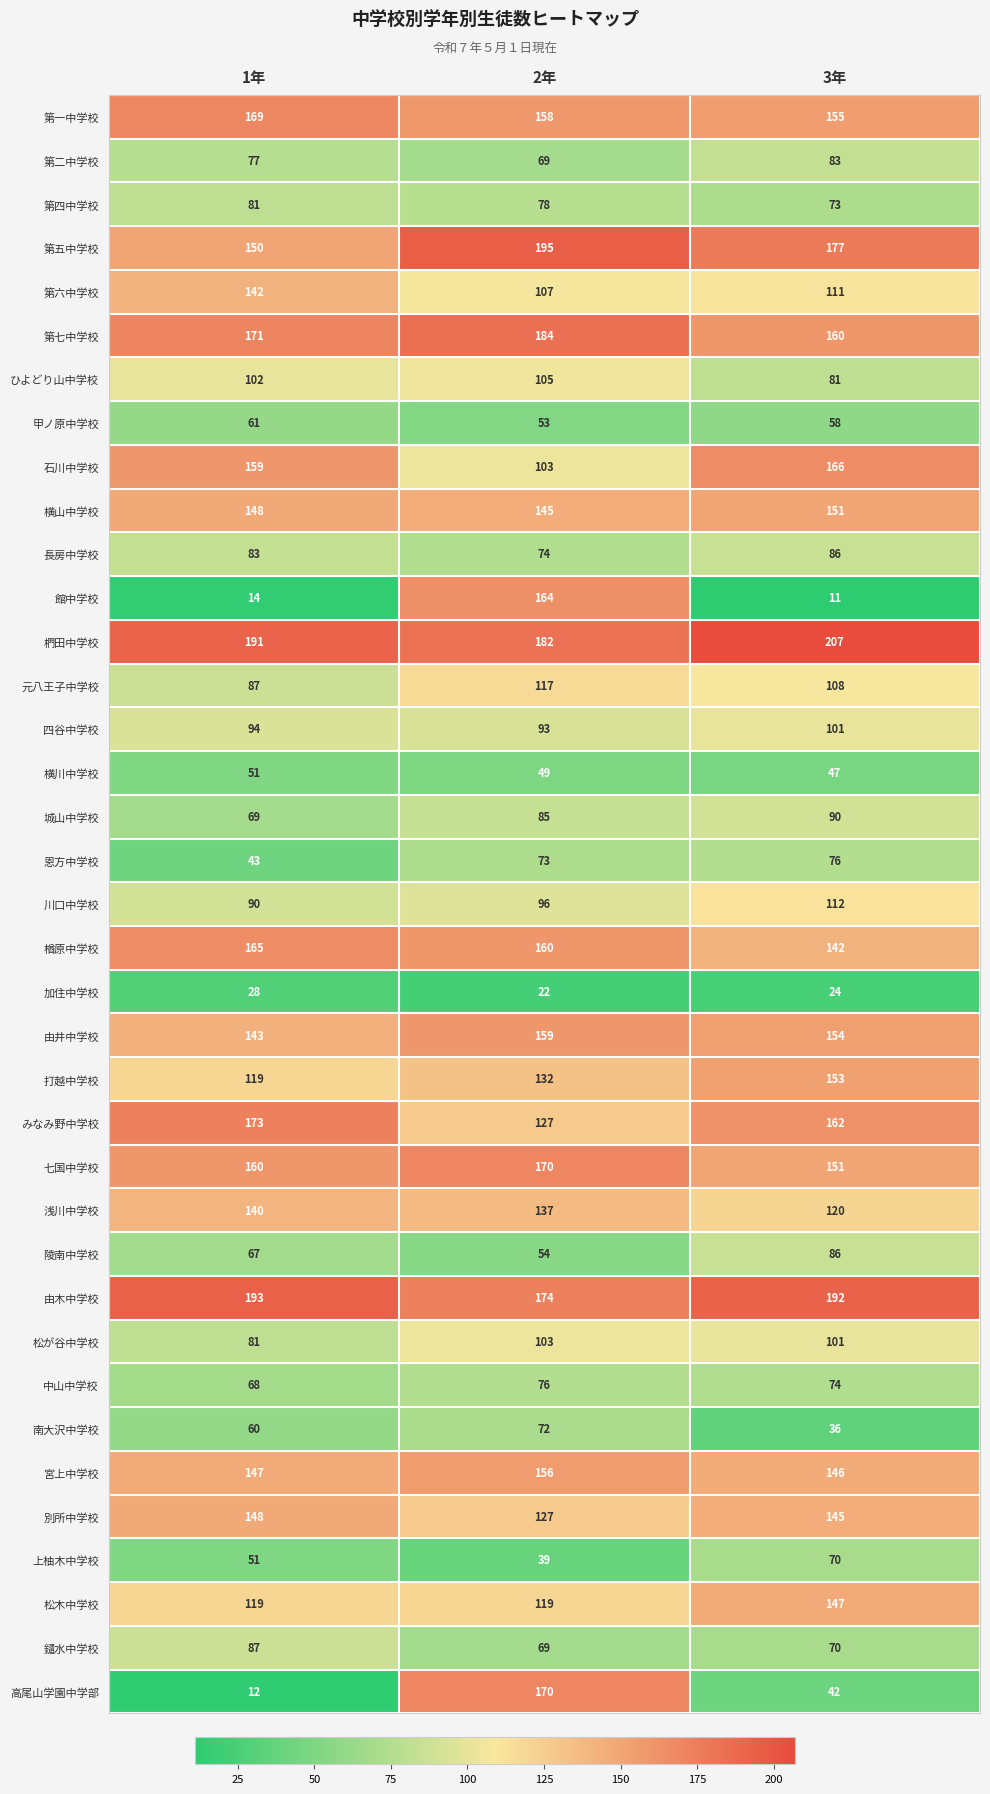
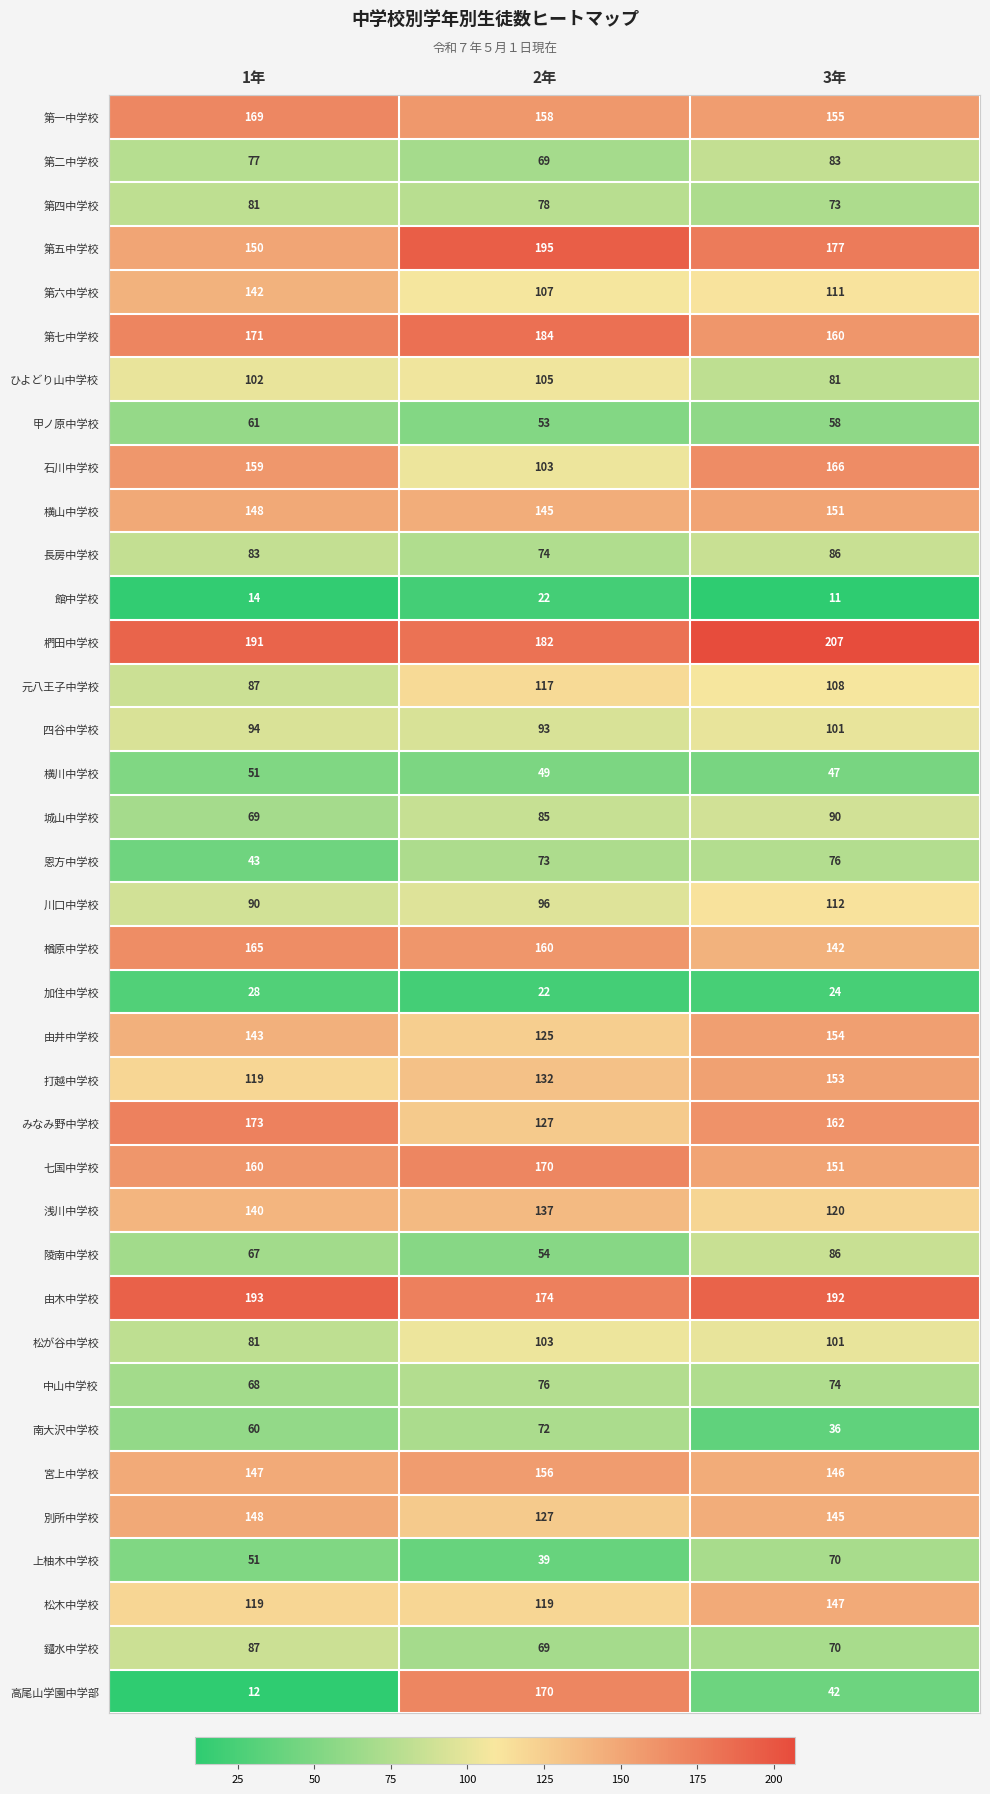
  {
    "第一中学校": {
      "1年": 169,
      "2年": 158,
      "3年": 155
    },
    "第二中学校": {
      "1年": 77,
      "2年": 69,
      "3年": 83
    },
    "第四中学校": {
      "1年": 81,
      "2年": 78,
      "3年": 73
    },
    "第五中学校": {
      "1年": 150,
      "2年": 195,
      "3年": 177
    },
    "第六中学校": {
      "1年": 142,
      "2年": 107,
      "3年": 111
    },
    "第七中学校": {
      "1年": 171,
      "2年": 184,
      "3年": 160
    },
    "ひよどり山中学校": {
      "1年": 102,
      "2年": 105,
      "3年": 81
    },
    "甲ノ原中学校": {
      "1年": 61,
      "2年": 53,
      "3年": 58
    },
    "石川中学校": {
      "1年": 159,
      "2年": 103,
      "3年": 166
    },
    "横山中学校": {
      "1年": 148,
      "2年": 145,
      "3年": 151
    },
    "長房中学校": {
      "1年": 83,
      "2年": 74,
      "3年": 86
    },
    "館中学校": {
      "1年": 14,
-     "2年": 164,
+     "2年": 22,
      "3年": 11
    },
    "椚田中学校": {
      "1年": 191,
      "2年": 182,
      "3年": 207
    },
    "元八王子中学校": {
      "1年": 87,
      "2年": 117,
      "3年": 108
    },
    "四谷中学校": {
      "1年": 94,
      "2年": 93,
      "3年": 101
    },
    "横川中学校": {
      "1年": 51,
      "2年": 49,
      "3年": 47
    },
    "城山中学校": {
      "1年": 69,
      "2年": 85,
      "3年": 90
    },
    "恩方中学校": {
      "1年": 43,
      "2年": 73,
      "3年": 76
    },
    "川口中学校": {
      "1年": 90,
      "2年": 96,
      "3年": 112
    },
    "楢原中学校": {
      "1年": 165,
      "2年": 160,
      "3年": 142
    },
    "加住中学校": {
      "1年": 28,
      "2年": 22,
      "3年": 24
    },
    "由井中学校": {
      "1年": 143,
-     "2年": 159,
+     "2年": 125,
      "3年": 154
    },
    "打越中学校": {
      "1年": 119,
      "2年": 132,
      "3年": 153
    },
    "みなみ野中学校": {
      "1年": 173,
      "2年": 127,
      "3年": 162
    },
    "七国中学校": {
      "1年": 160,
      "2年": 170,
      "3年": 151
    },
    "浅川中学校": {
      "1年": 140,
      "2年": 137,
      "3年": 120
    },
    "陵南中学校": {
      "1年": 67,
      "2年": 54,
      "3年": 86
    },
    "由木中学校": {
      "1年": 193,
      "2年": 174,
      "3年": 192
    },
    "松が谷中学校": {
      "1年": 81,
      "2年": 103,
      "3年": 101
    },
    "中山中学校": {
      "1年": 68,
      "2年": 76,
      "3年": 74
    },
    "南大沢中学校": {
      "1年": 60,
      "2年": 72,
      "3年": 36
    },
    "宮上中学校": {
      "1年": 147,
      "2年": 156,
      "3年": 146
    },
    "別所中学校": {
      "1年": 148,
      "2年": 127,
      "3年": 145
    },
    "上柚木中学校": {
      "1年": 51,
      "2年": 39,
      "3年": 70
    },
    "松木中学校": {
      "1年": 119,
      "2年": 119,
      "3年": 147
    },
    "鑓水中学校": {
      "1年": 87,
      "2年": 69,
      "3年": 70
    },
    "高尾山学園中学部": {
      "1年": 12,
      "2年": 170,
      "3年": 42
    }
  }
